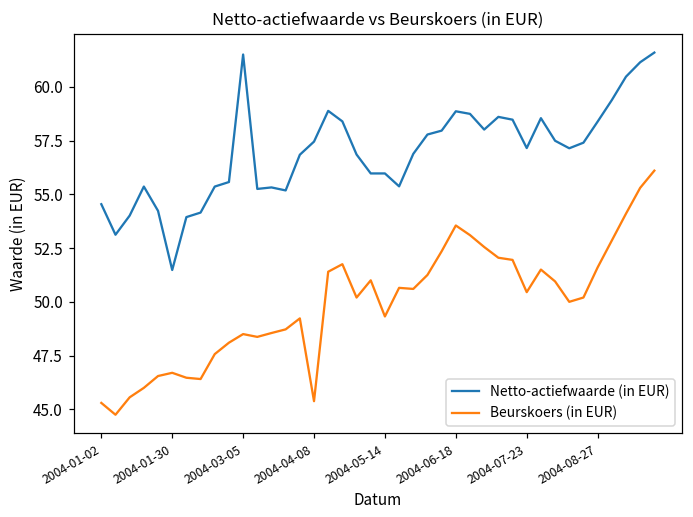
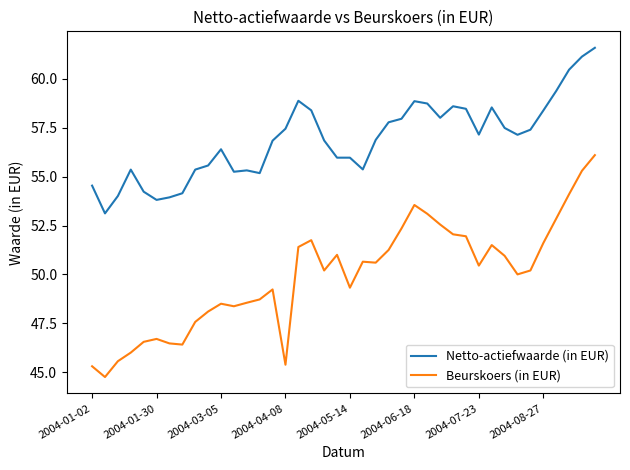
  {
    "Netto-actiefwaarde (in EUR)": {
      "2004-01-02": 54.5,
-     "2004-01-30": 51.5,
-     "2004-03-05": 61.5,
+     "2004-01-30": 53.8,
+     "2004-03-05": 56.4,
      "2004-04-08": 57.5,
      "2004-05-14": 56.0,
      "2004-06-18": 58.9,
      "2004-07-23": 57.2,
      "2004-08-27": 58.4
    },
    "Beurskoers (in EUR)": {
      "2004-01-02": 45.3,
      "2004-01-30": 46.7,
      "2004-03-05": 48.5,
      "2004-04-08": 45.4,
      "2004-05-14": 49.3,
      "2004-06-18": 53.6,
      "2004-07-23": 50.5,
      "2004-08-27": 51.6
    }
  }
